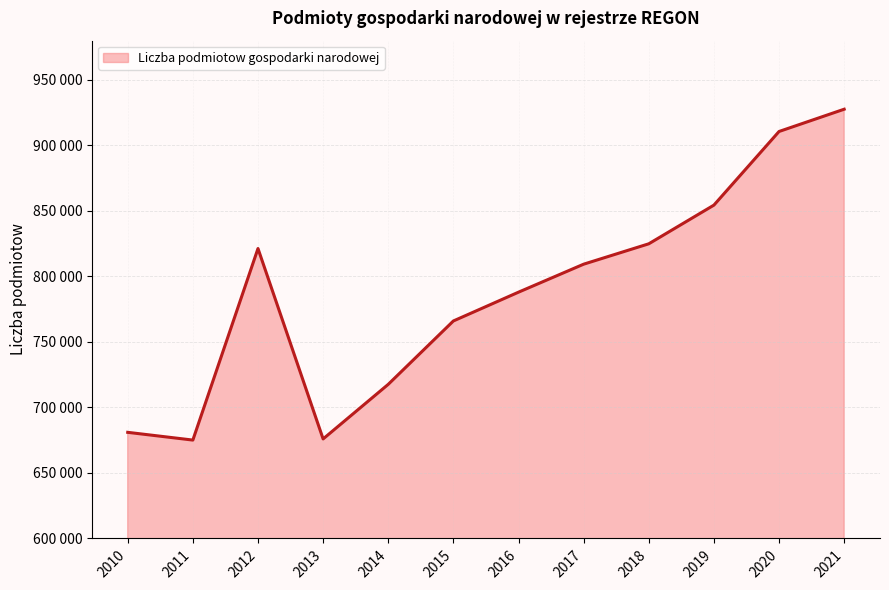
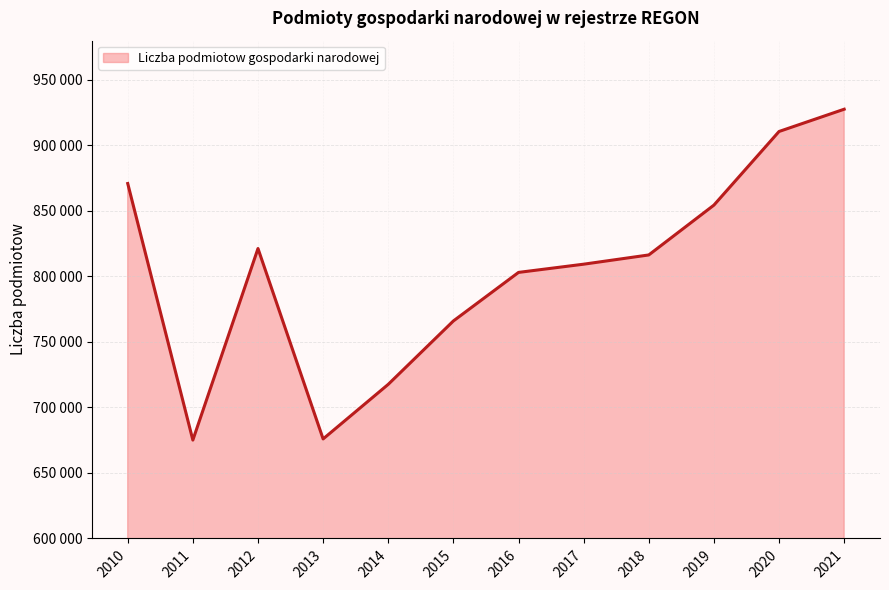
  {
-   "2010": 681000,
+   "2010": 871000,
    "2011": 675000,
    "2012": 821000,
    "2013": 676000,
    "2014": 718000,
    "2015": 766000,
-   "2016": 788000,
+   "2016": 803000,
    "2017": 809000,
-   "2018": 825000,
+   "2018": 816000,
    "2019": 854000,
    "2020": 911000,
    "2021": 928000
  }
